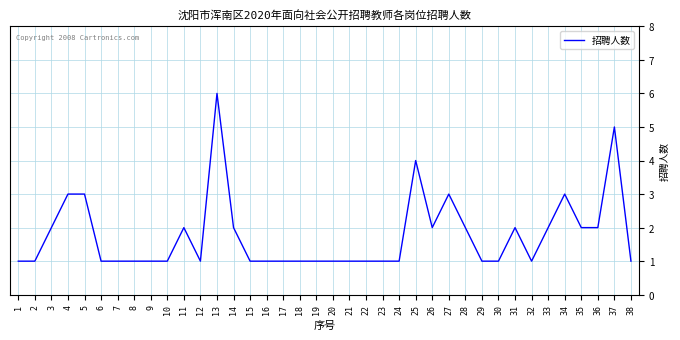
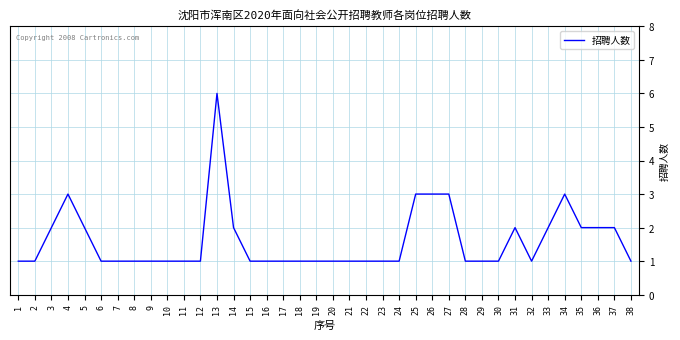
  {
    "1": 1,
    "2": 1,
    "3": 2,
    "4": 3,
-   "5": 3,
+   "5": 2,
    "6": 1,
    "7": 1,
    "8": 1,
    "9": 1,
    "10": 1,
-   "11": 2,
+   "11": 1,
    "12": 1,
    "13": 6,
    "14": 2,
    "15": 1,
    "16": 1,
    "17": 1,
    "18": 1,
    "19": 1,
    "20": 1,
    "21": 1,
    "22": 1,
    "23": 1,
    "24": 1,
-   "25": 4,
-   "26": 2,
+   "25": 3,
+   "26": 3,
    "27": 3,
-   "28": 2,
+   "28": 1,
    "29": 1,
    "30": 1,
    "31": 2,
    "32": 1,
    "33": 2,
    "34": 3,
    "35": 2,
    "36": 2,
-   "37": 5,
+   "37": 2,
    "38": 1
  }
